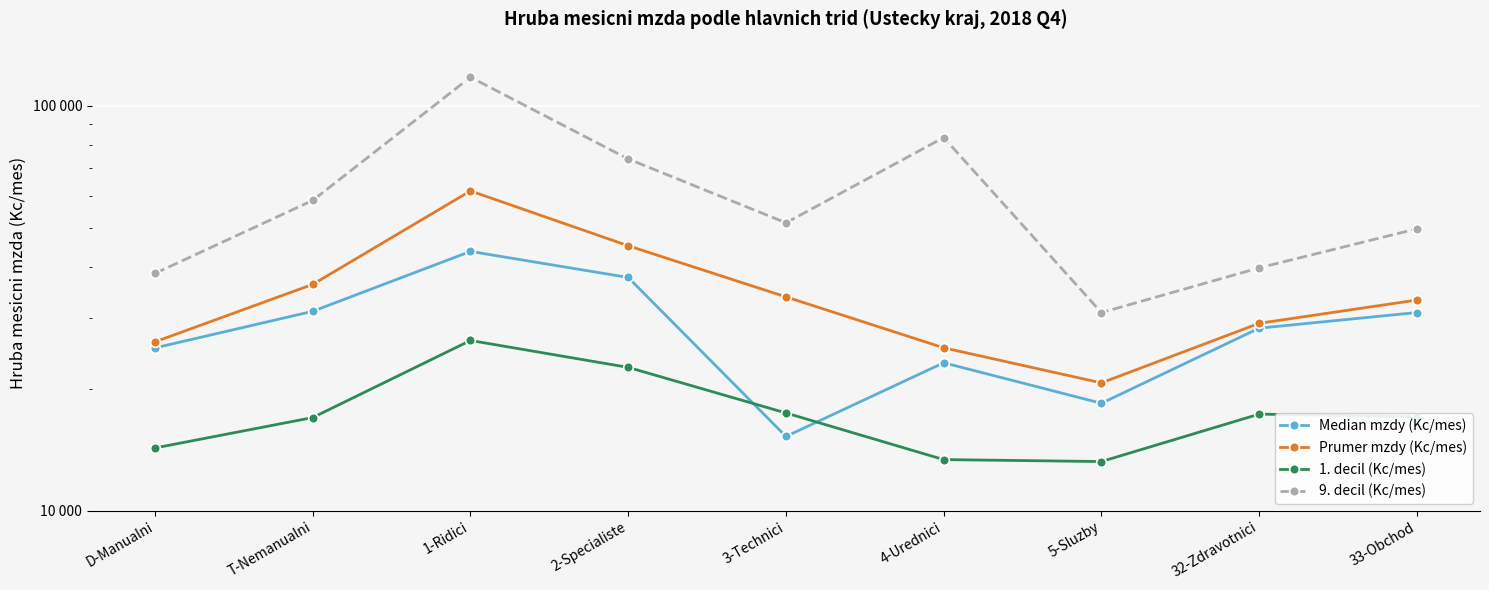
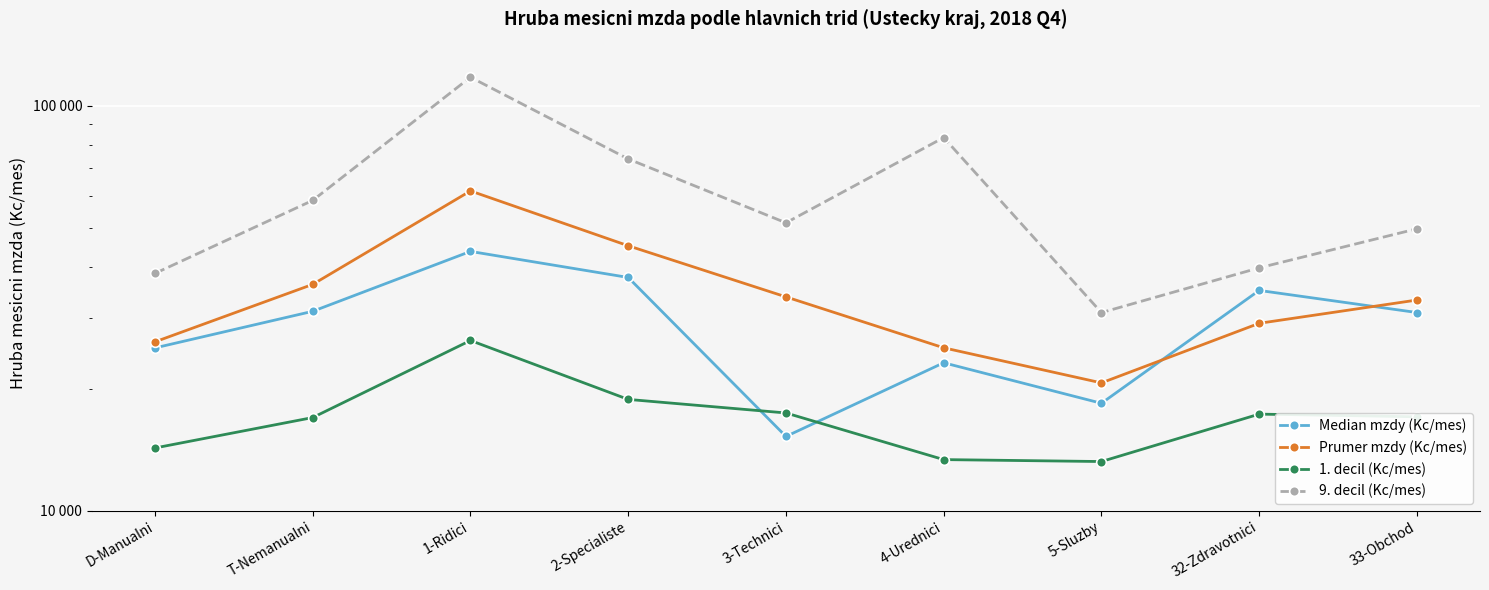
  {
    "Median mzdy (Kc/mes)": {
      "D-Manualni": 25000,
      "T-Nemanualni": 31000,
      "1-Ridici": 44000,
      "2-Specialiste": 38000,
      "3-Technici": 15300,
      "4-Urednici": 23000,
      "5-Sluzby": 18000,
-     "32-Zdravotnici": 28000,
+     "32-Zdravotnici": 35000,
      "33-Obchod": 31000
    },
    "Prumer mzdy (Kc/mes)": {
      "D-Manualni": 26000,
      "T-Nemanualni": 36000,
      "1-Ridici": 62000,
      "2-Specialiste": 45000,
      "3-Technici": 34000,
      "4-Urednici": 25000,
      "5-Sluzby": 21000,
      "32-Zdravotnici": 29000,
      "33-Obchod": 33000
    },
    "1. decil (Kc/mes)": {
      "D-Manualni": 14300,
      "T-Nemanualni": 17000,
      "1-Ridici": 26000,
-     "2-Specialiste": 23000,
+     "2-Specialiste": 19000,
      "3-Technici": 17400,
      "4-Urednici": 13400,
      "5-Sluzby": 13200,
      "32-Zdravotnici": 17300
    },
    "9. decil (Kc/mes)": {
      "D-Manualni": 39000,
      "T-Nemanualni": 58000,
      "1-Ridici": 118000,
      "2-Specialiste": 74000,
      "3-Technici": 51000,
      "4-Urednici": 83000,
      "5-Sluzby": 31000,
      "32-Zdravotnici": 40000,
      "33-Obchod": 50000
    }
  }
